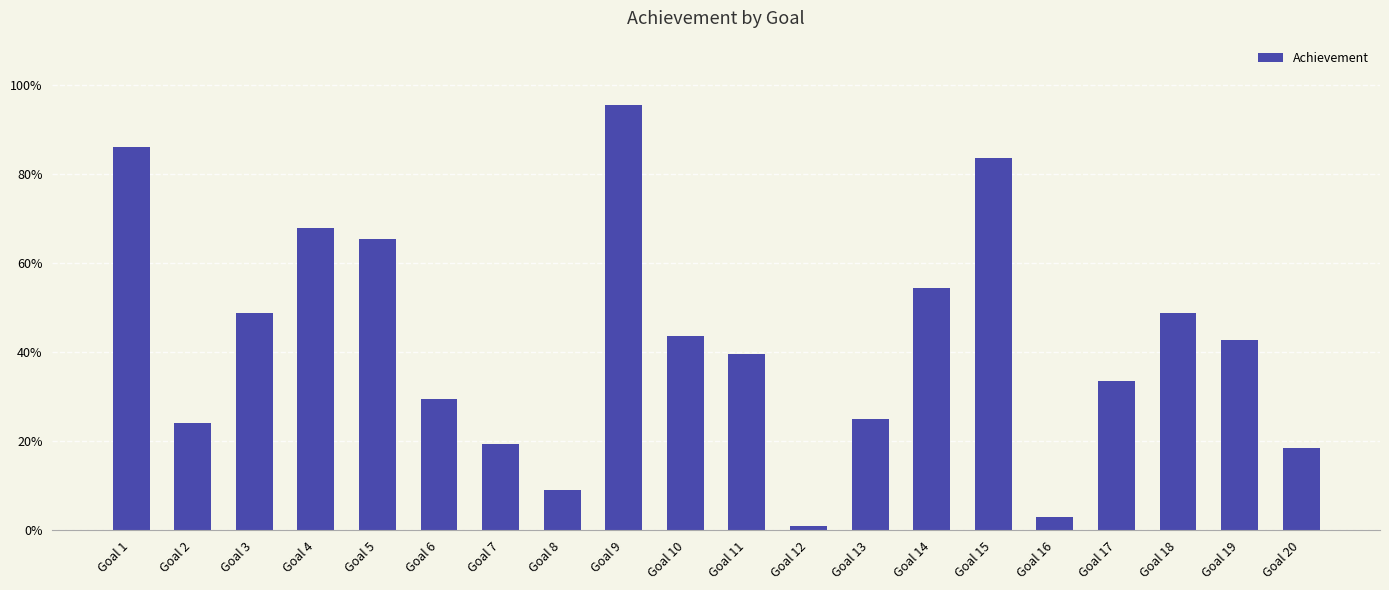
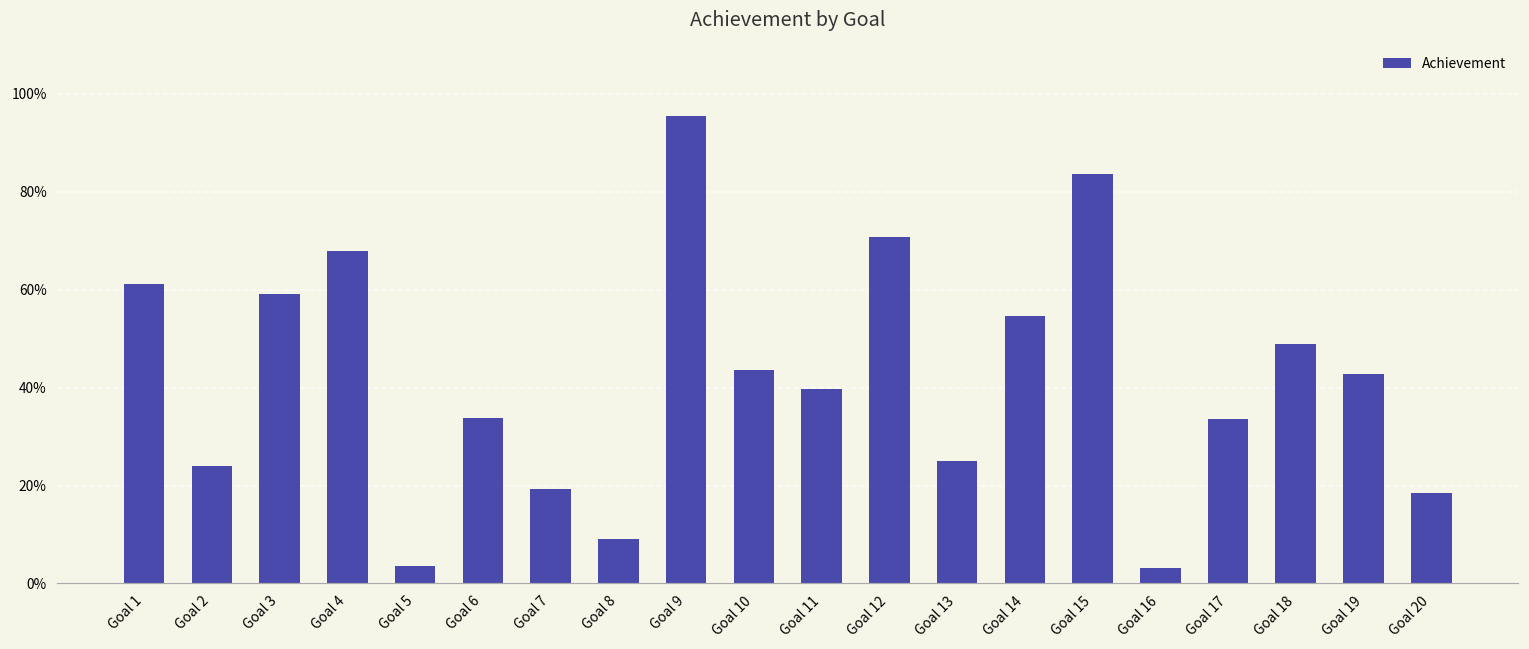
  {
-   "Goal 1": "86%",
+   "Goal 1": "61%",
    "Goal 2": "24%",
-   "Goal 3": "49%",
+   "Goal 3": "59%",
    "Goal 4": "68%",
-   "Goal 5": "66%",
-   "Goal 6": "29%",
+   "Goal 5": "3%",
+   "Goal 6": "34%",
    "Goal 7": "19%",
    "Goal 8": "9%",
    "Goal 9": "95%",
    "Goal 10": "44%",
    "Goal 11": "40%",
-   "Goal 12": "1%",
+   "Goal 12": "71%",
    "Goal 13": "25%",
    "Goal 14": "55%",
    "Goal 15": "84%",
    "Goal 16": "3%",
    "Goal 17": "34%",
    "Goal 18": "49%",
    "Goal 19": "43%",
    "Goal 20": "19%"
  }
